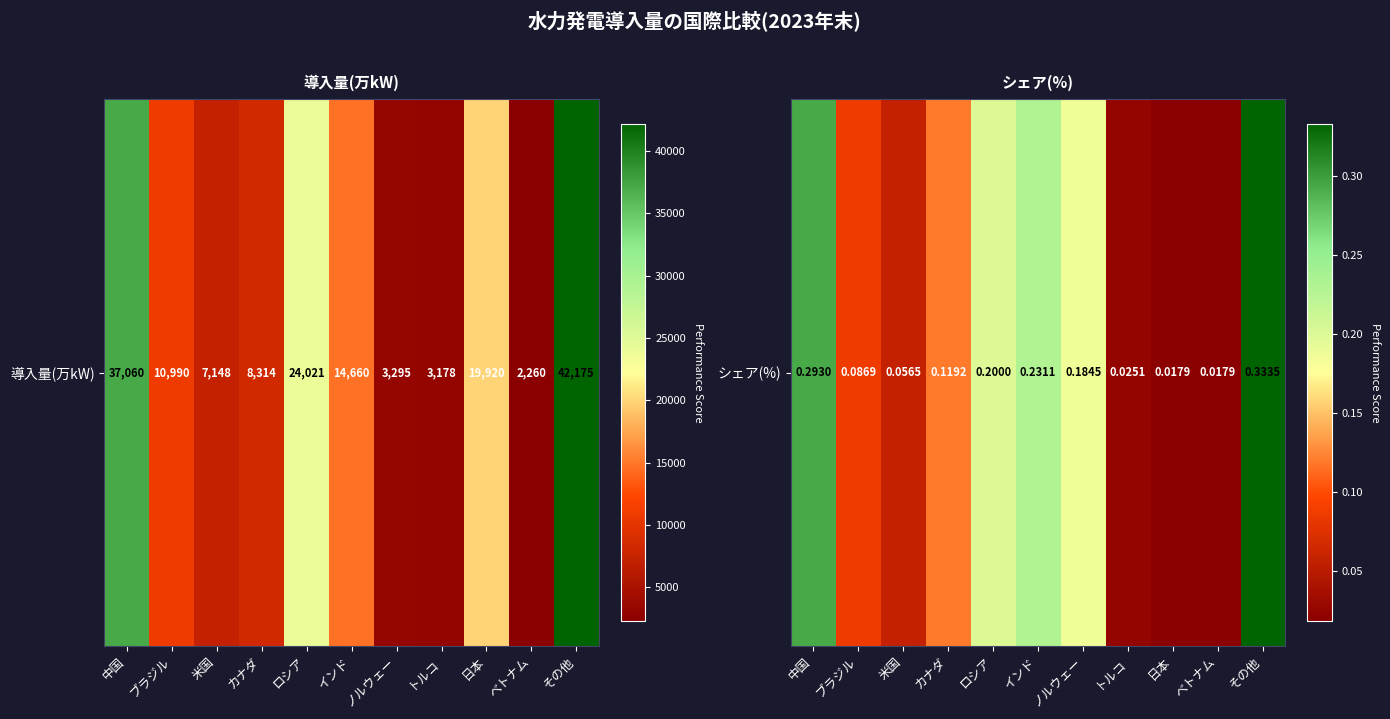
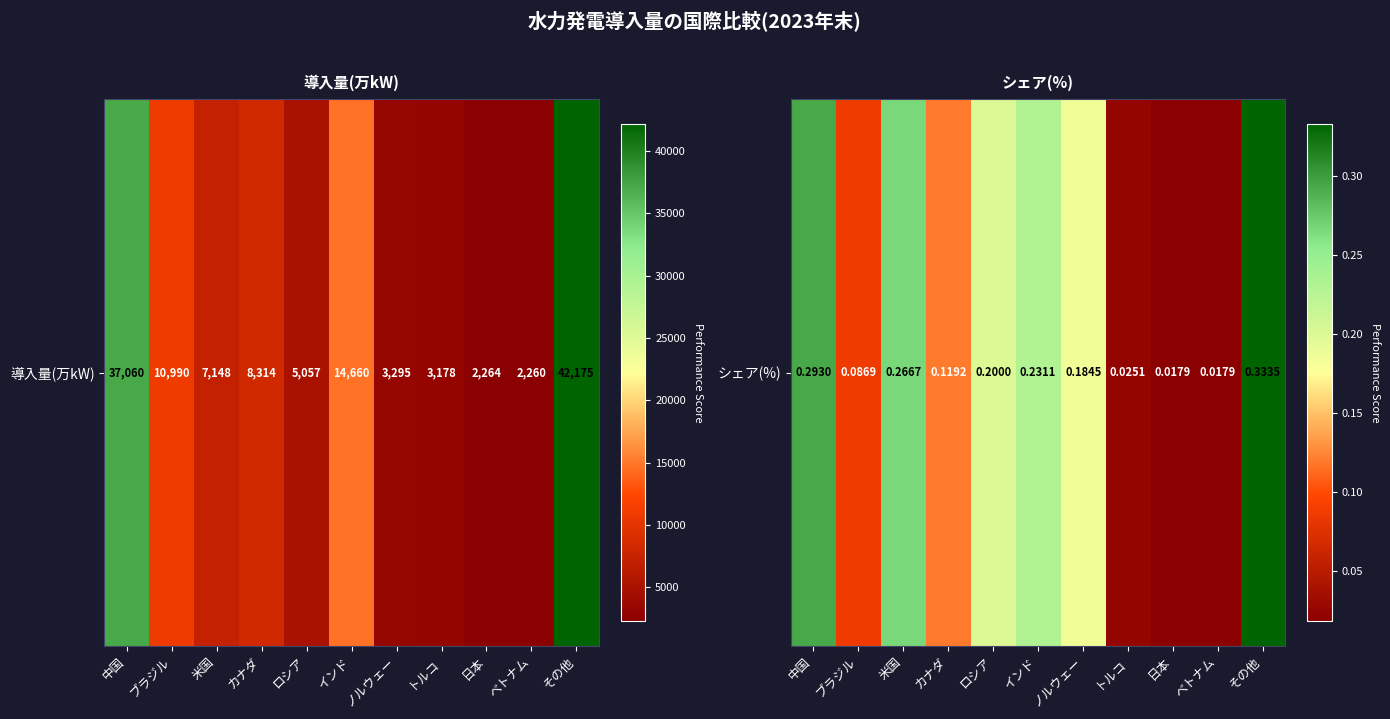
  {
    "導入量(万kW)": {
      "導入量(万kW)": {
        "中国": "37,060",
        "ブラジル": "10,990",
        "米国": "7,148",
        "カナダ": "8,314",
-       "ロシア": "24,021",
+       "ロシア": "5,057",
        "インド": "14,660",
        "ノルウェー": "3,295",
        "トルコ": "3,178",
-       "日本": "19,920",
+       "日本": "2,264",
        "ベトナム": "2,260",
        "その他": "42,175"
      }
    },
    "シェア(%)": {
      "シェア(%)": {
        "中国": "0.2930",
        "ブラジル": "0.0869",
-       "米国": "0.0565",
+       "米国": "0.2667",
        "カナダ": "0.1192",
        "ロシア": "0.2000",
        "インド": "0.2311",
        "ノルウェー": "0.1845",
        "トルコ": "0.0251",
        "日本": "0.0179",
        "ベトナム": "0.0179",
        "その他": "0.3335"
      }
    }
  }
